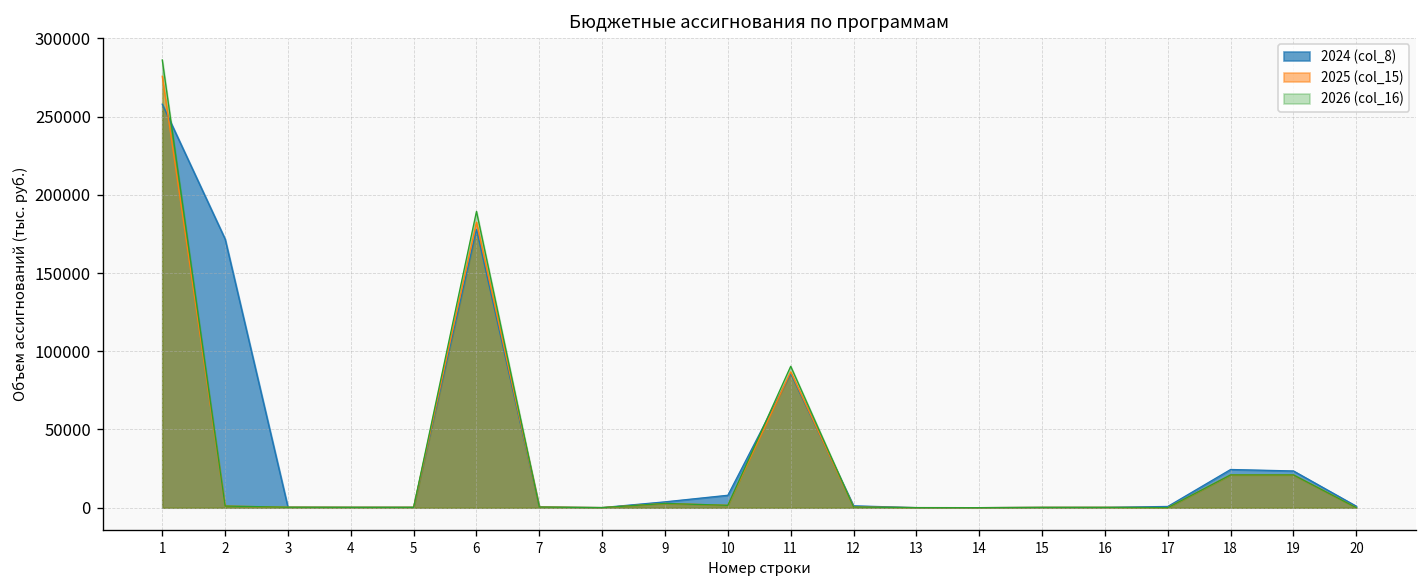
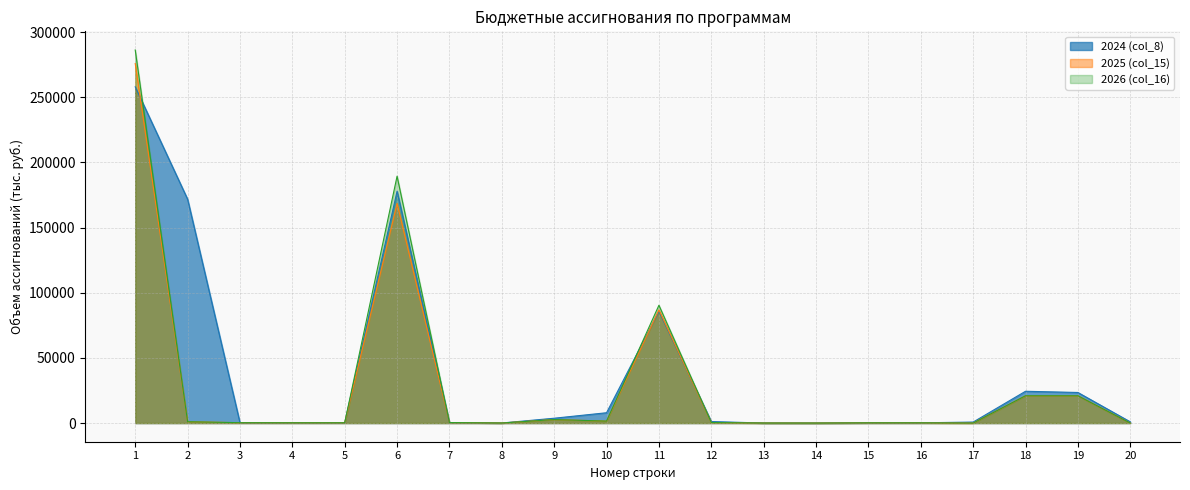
  {
    "2024 (col_8)": {
      "1": 258000,
      "2": 172000,
      "6": 178000,
      "10": 8000,
      "18": 24000,
      "19": 23000
    },
    "2025 (col_15)": {
      "1": 276000,
-     "6": 183000
+     "6": 169000
    },
    "2026 (col_16)": {
      "1": 286000,
      "6": 189000,
      "11": 90000
    }
  }
